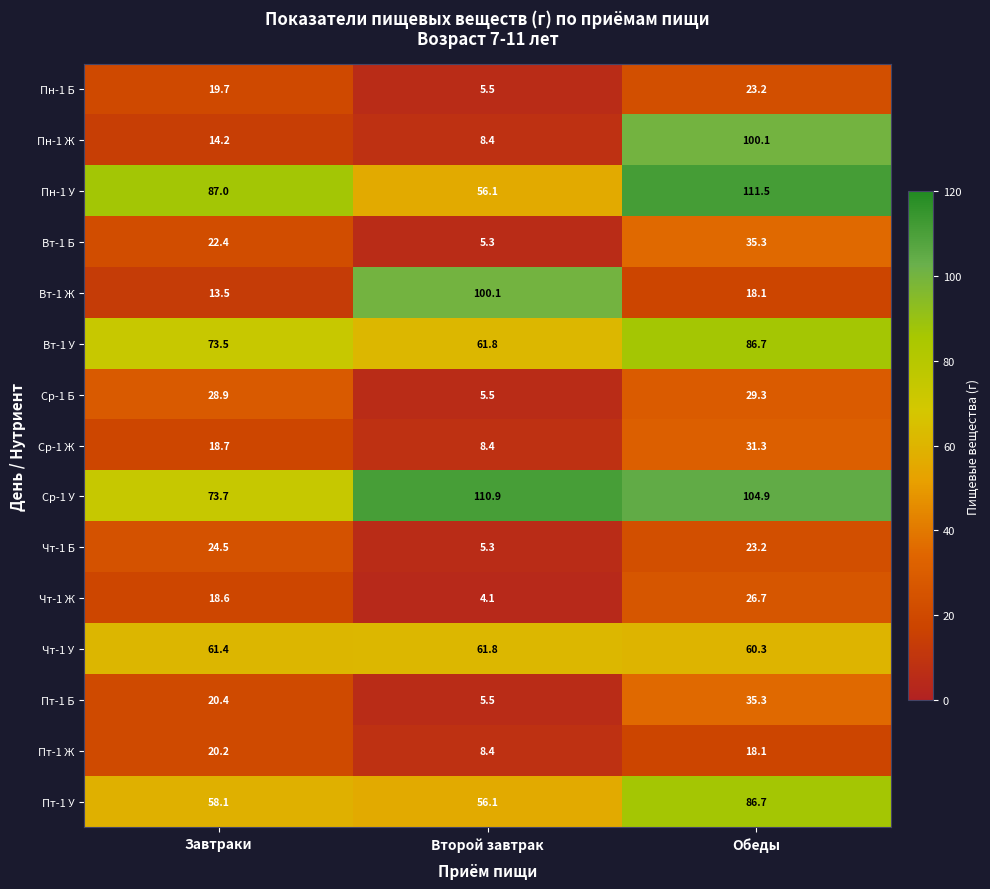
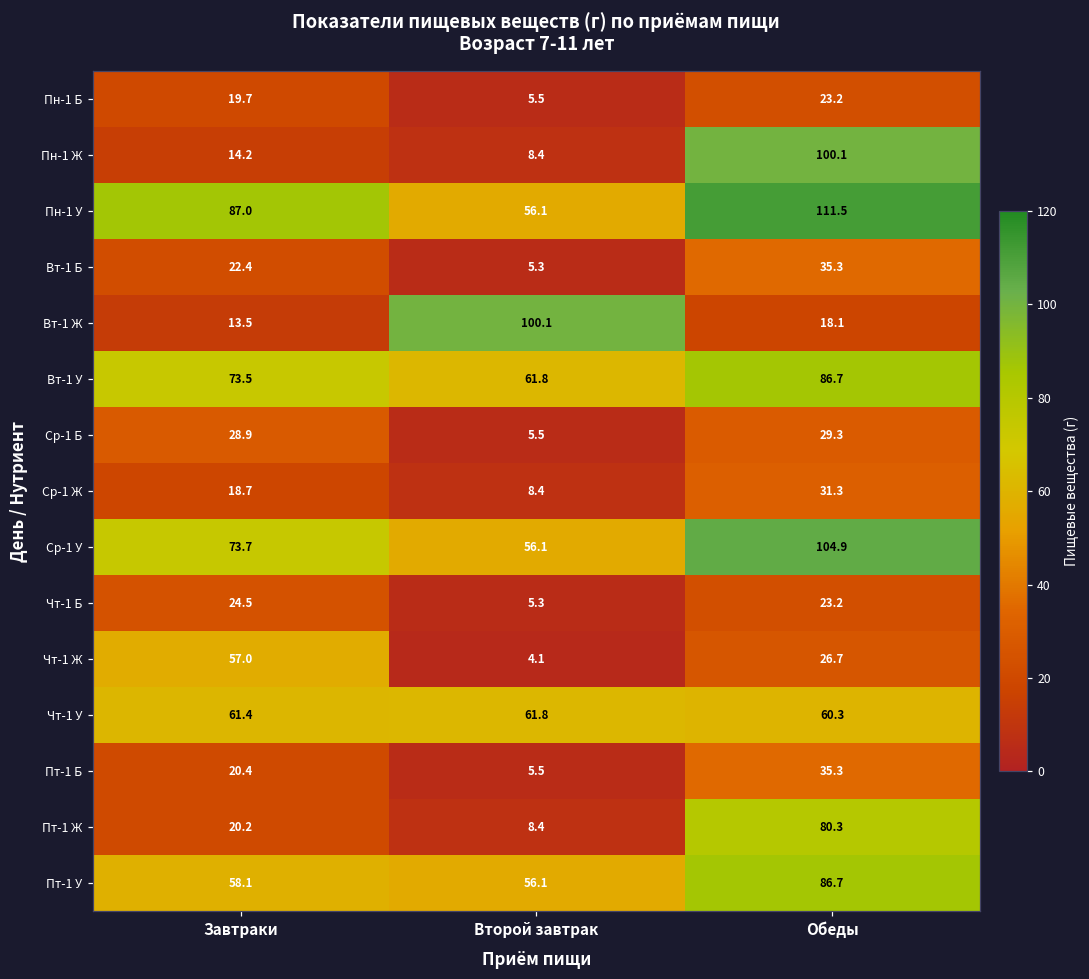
  {
    "Пн-1 Б": {
      "Завтраки": 19.7,
      "Второй завтрак": 5.5,
      "Обеды": 23.2
    },
    "Пн-1 Ж": {
      "Завтраки": 14.2,
      "Второй завтрак": 8.4,
      "Обеды": 100.1
    },
    "Пн-1 У": {
      "Завтраки": 87.0,
      "Второй завтрак": 56.1,
      "Обеды": 111.5
    },
    "Вт-1 Б": {
      "Завтраки": 22.4,
      "Второй завтрак": 5.3,
      "Обеды": 35.3
    },
    "Вт-1 Ж": {
      "Завтраки": 13.5,
      "Второй завтрак": 100.1,
      "Обеды": 18.1
    },
    "Вт-1 У": {
      "Завтраки": 73.5,
      "Второй завтрак": 61.8,
      "Обеды": 86.7
    },
    "Ср-1 Б": {
      "Завтраки": 28.9,
      "Второй завтрак": 5.5,
      "Обеды": 29.3
    },
    "Ср-1 Ж": {
      "Завтраки": 18.7,
      "Второй завтрак": 8.4,
      "Обеды": 31.3
    },
    "Ср-1 У": {
      "Завтраки": 73.7,
-     "Второй завтрак": 110.9,
+     "Второй завтрак": 56.1,
      "Обеды": 104.9
    },
    "Чт-1 Б": {
      "Завтраки": 24.5,
      "Второй завтрак": 5.3,
      "Обеды": 23.2
    },
    "Чт-1 Ж": {
-     "Завтраки": 18.6,
+     "Завтраки": 57.0,
      "Второй завтрак": 4.1,
      "Обеды": 26.7
    },
    "Чт-1 У": {
      "Завтраки": 61.4,
      "Второй завтрак": 61.8,
      "Обеды": 60.3
    },
    "Пт-1 Б": {
      "Завтраки": 20.4,
      "Второй завтрак": 5.5,
      "Обеды": 35.3
    },
    "Пт-1 Ж": {
      "Завтраки": 20.2,
      "Второй завтрак": 8.4,
-     "Обеды": 18.1
+     "Обеды": 80.3
    },
    "Пт-1 У": {
      "Завтраки": 58.1,
      "Второй завтрак": 56.1,
      "Обеды": 86.7
    }
  }
